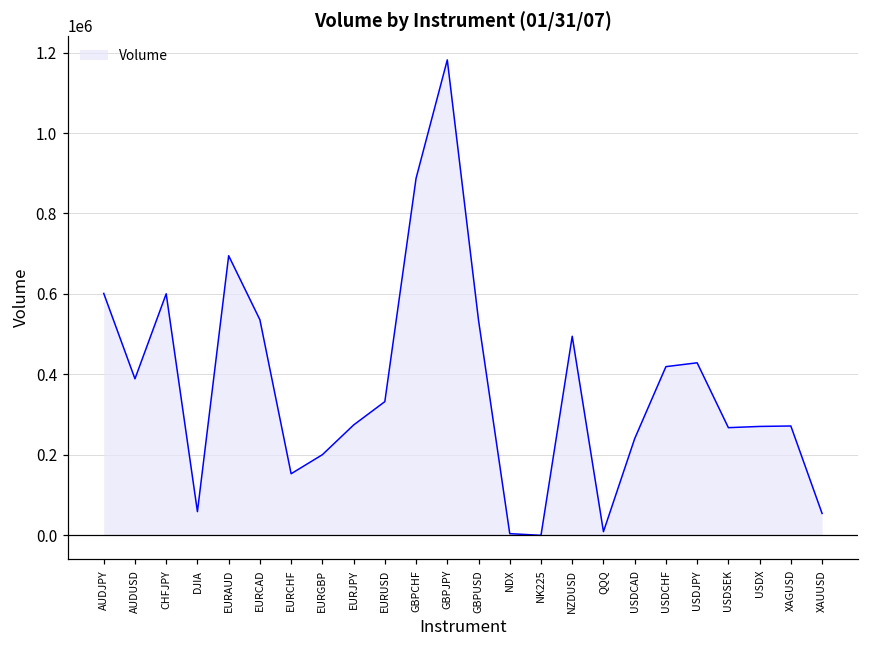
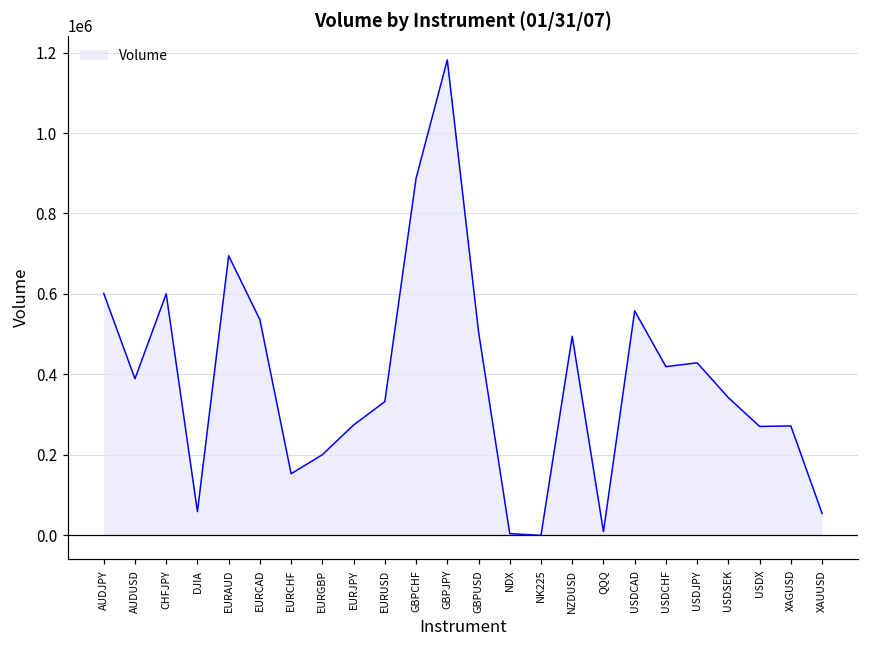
  {
    "AUDJPY": 600000,
    "AUDUSD": 390000,
    "CHFJPY": 600000,
    "DJIA": 60000,
    "EURAUD": 700000,
    "EURCAD": 540000,
    "EURCHF": 150000,
    "EURGBP": 200000,
    "EURJPY": 270000,
    "EURUSD": 330000,
    "GBPCHF": 890000,
    "GBPJPY": 1180000,
-   "GBPUSD": 530000,
+   "GBPUSD": 510000,
    "NDX": 0,
    "NK225": 0,
    "NZDUSD": 490000,
    "QQQ": 10000,
-   "USDCAD": 240000,
+   "USDCAD": 560000,
    "USDCHF": 420000,
    "USDJPY": 430000,
-   "USDSEK": 270000,
+   "USDSEK": 340000,
    "USDX": 270000,
    "XAGUSD": 270000,
    "XAUUSD": 50000
  }
